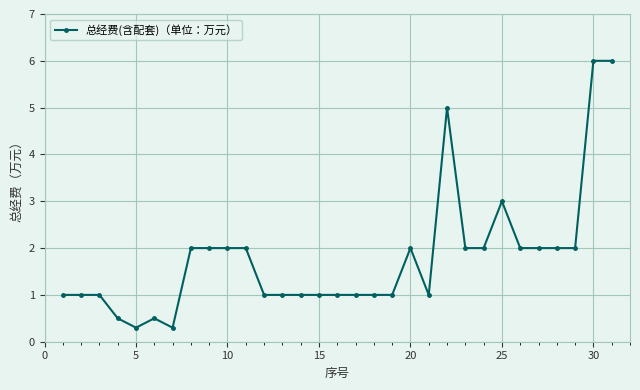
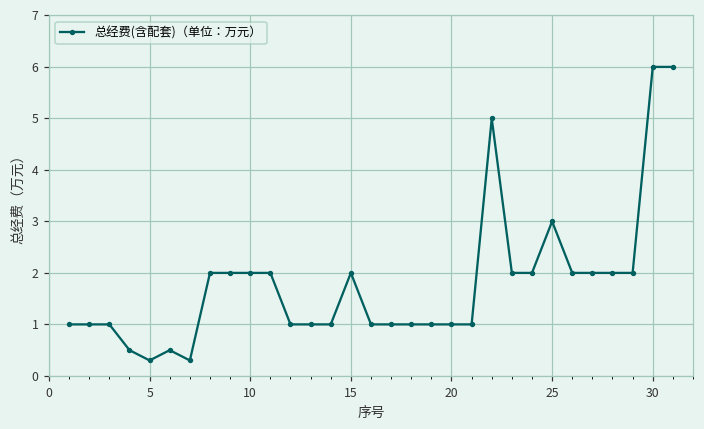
  {
    "5": 0.3,
    "10": 2,
-   "15": 1,
-   "20": 2,
+   "15": 2,
+   "20": 1,
    "25": 3,
    "30": 6
  }
